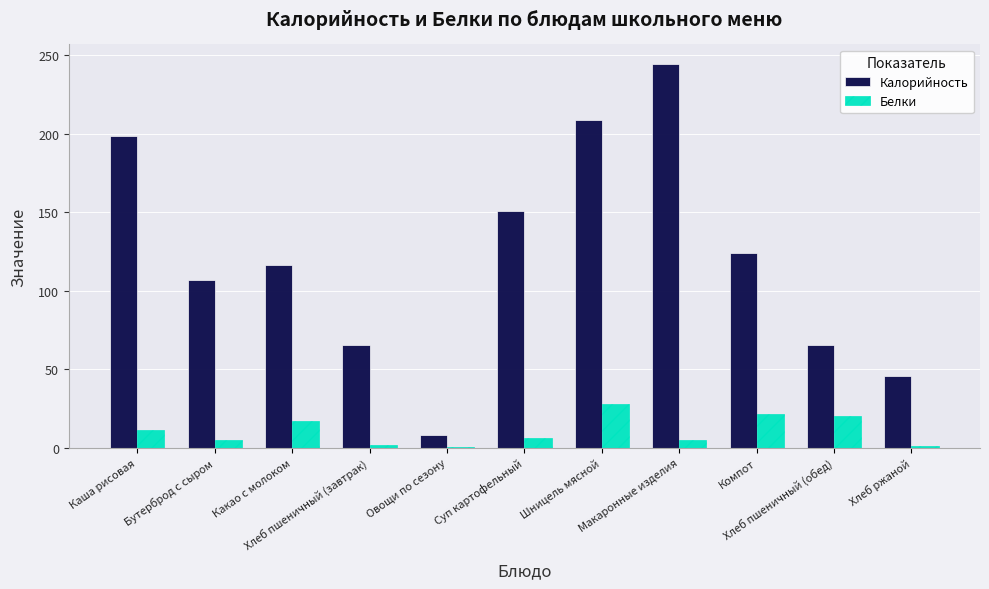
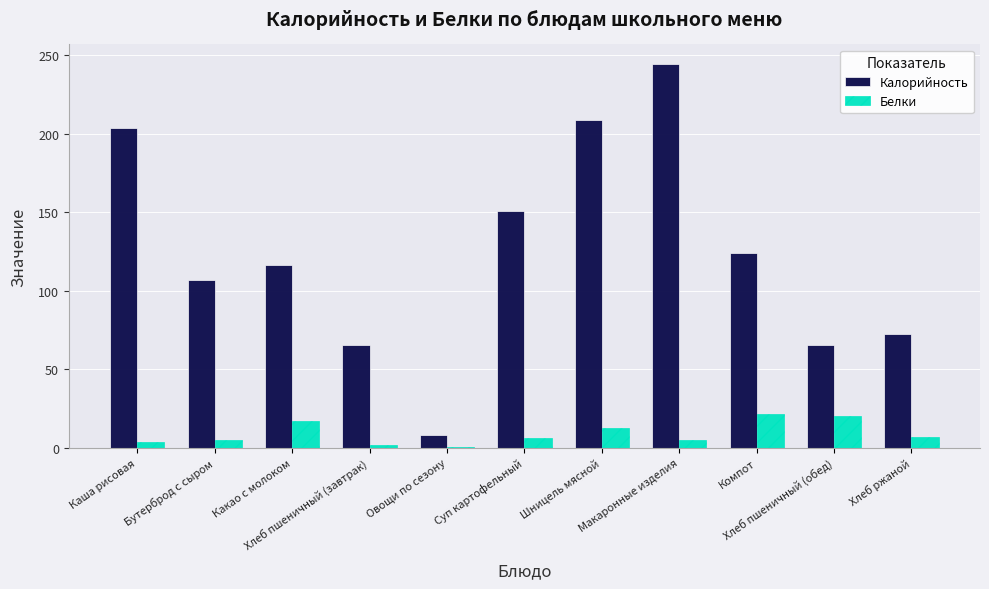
  {
    "Калорийность": {
-     "Каша рисовая": 198,
+     "Каша рисовая": 204,
      "Бутерброд с сыром": 107,
      "Какао с молоком": 116,
      "Хлеб пшеничный (завтрак)": 66,
      "Овощи по сезону": 8,
      "Суп картофельный": 151,
      "Шницель мясной": 209,
      "Макаронные изделия": 245,
      "Компот": 124,
      "Хлеб пшеничный (обед)": 66,
-     "Хлеб ржаной": 46
+     "Хлеб ржаной": 72
    },
    "Белки": {
-     "Каша рисовая": 11,
+     "Каша рисовая": 3,
      "Бутерброд с сыром": 5,
      "Какао с молоком": 17,
      "Хлеб пшеничный (завтрак)": 2,
      "Суп картофельный": 6,
-     "Шницель мясной": 28,
+     "Шницель мясной": 13,
      "Макаронные изделия": 5,
      "Компот": 22,
      "Хлеб пшеничный (обед)": 20,
-     "Хлеб ржаной": 1
+     "Хлеб ржаной": 7
    }
  }
